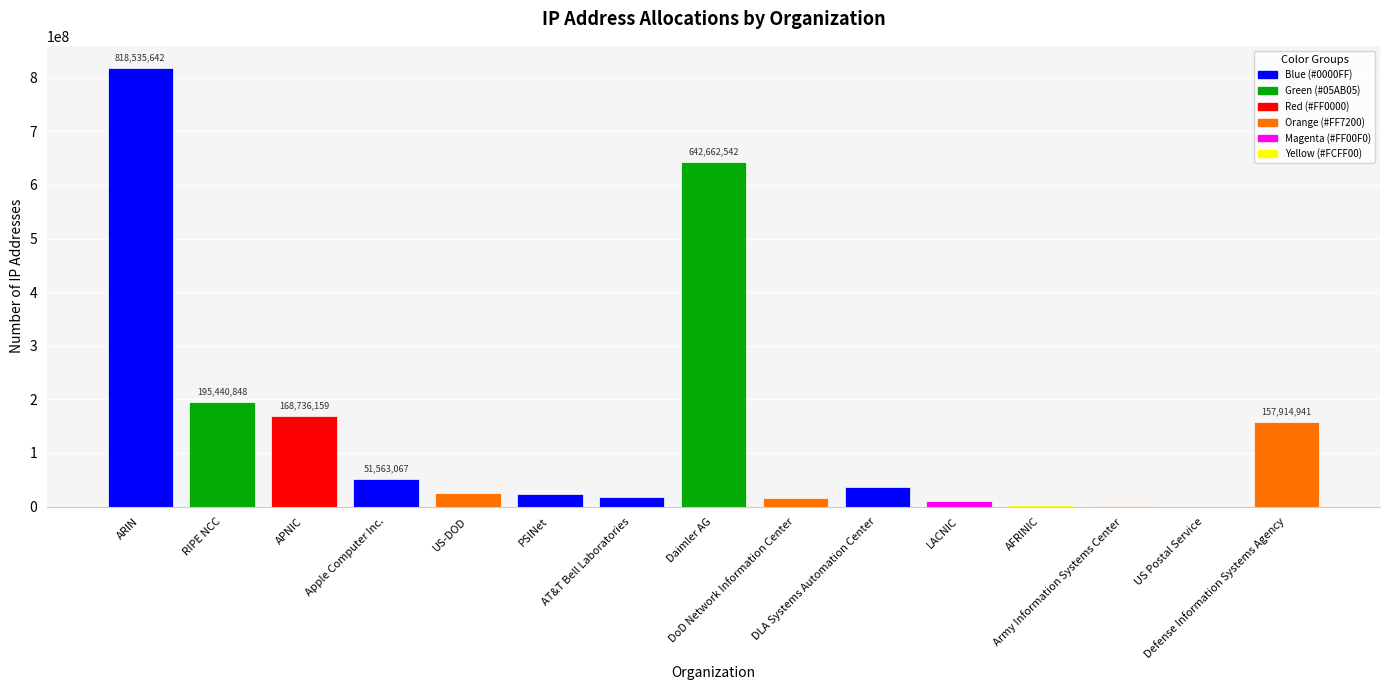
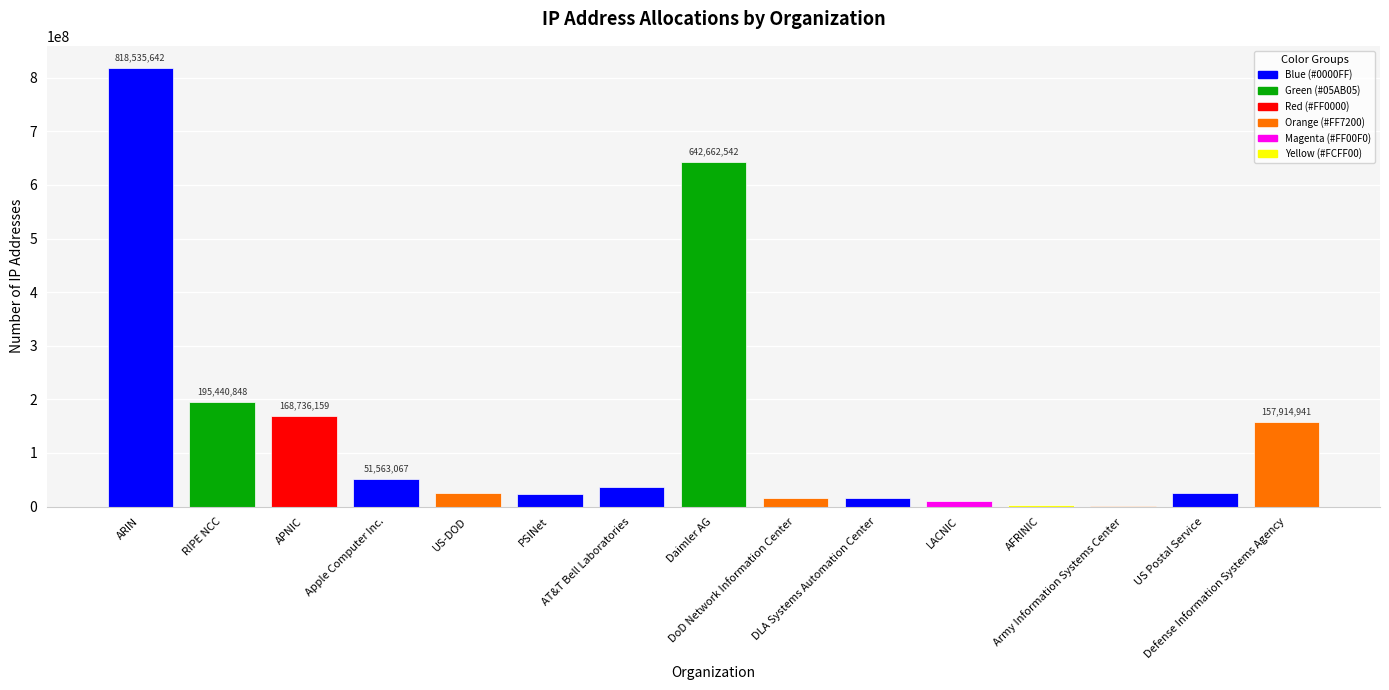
  {
    "US-DOD": 30000000,
    "PSINet": 20000000,
-   "AT&T Bell Laboratories": 20000000,
+   "AT&T Bell Laboratories": 40000000,
    "DoD Network Information Center": 20000000,
-   "DLA Systems Automation Center": 40000000,
+   "DLA Systems Automation Center": 20000000,
    "LACNIC": 10000000,
-   "US Postal Service": 0
+   "US Postal Service": 30000000
  }
